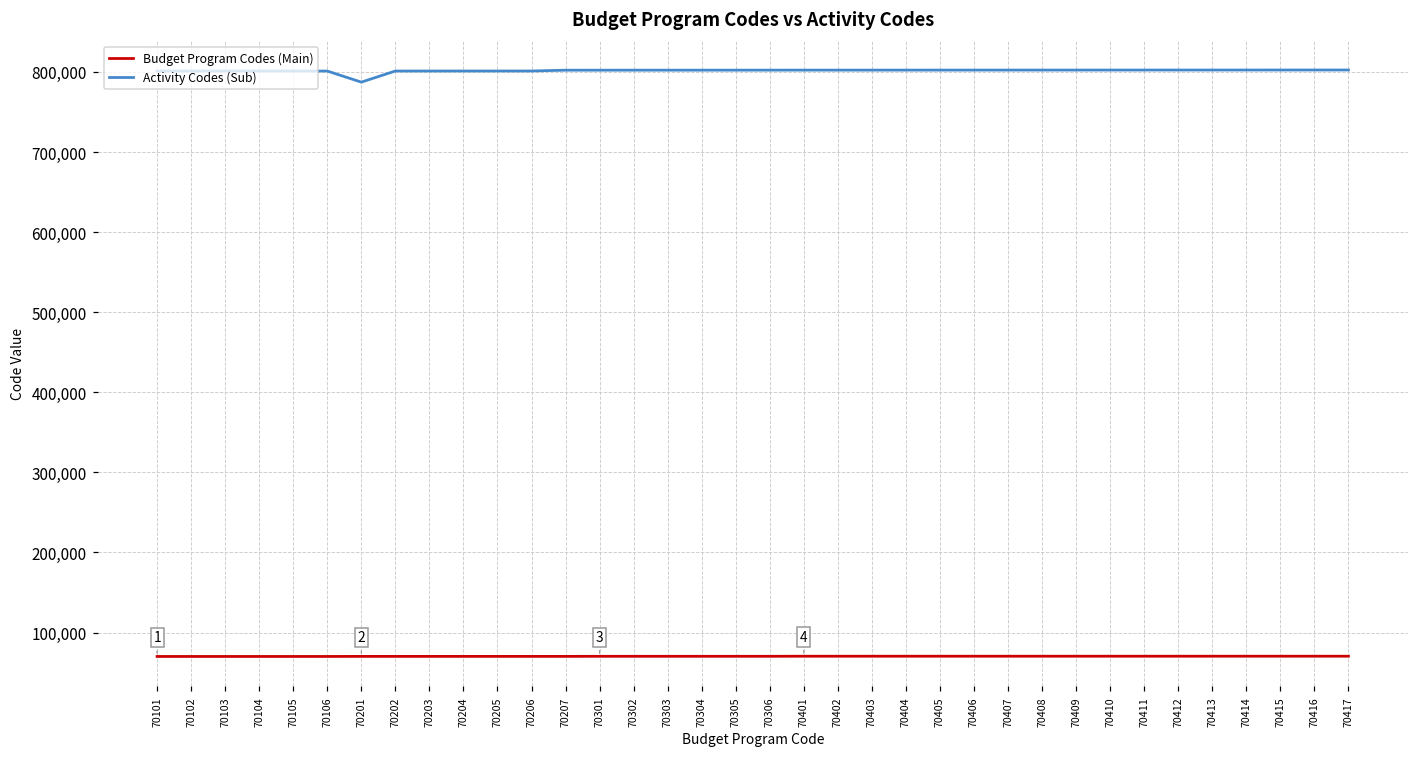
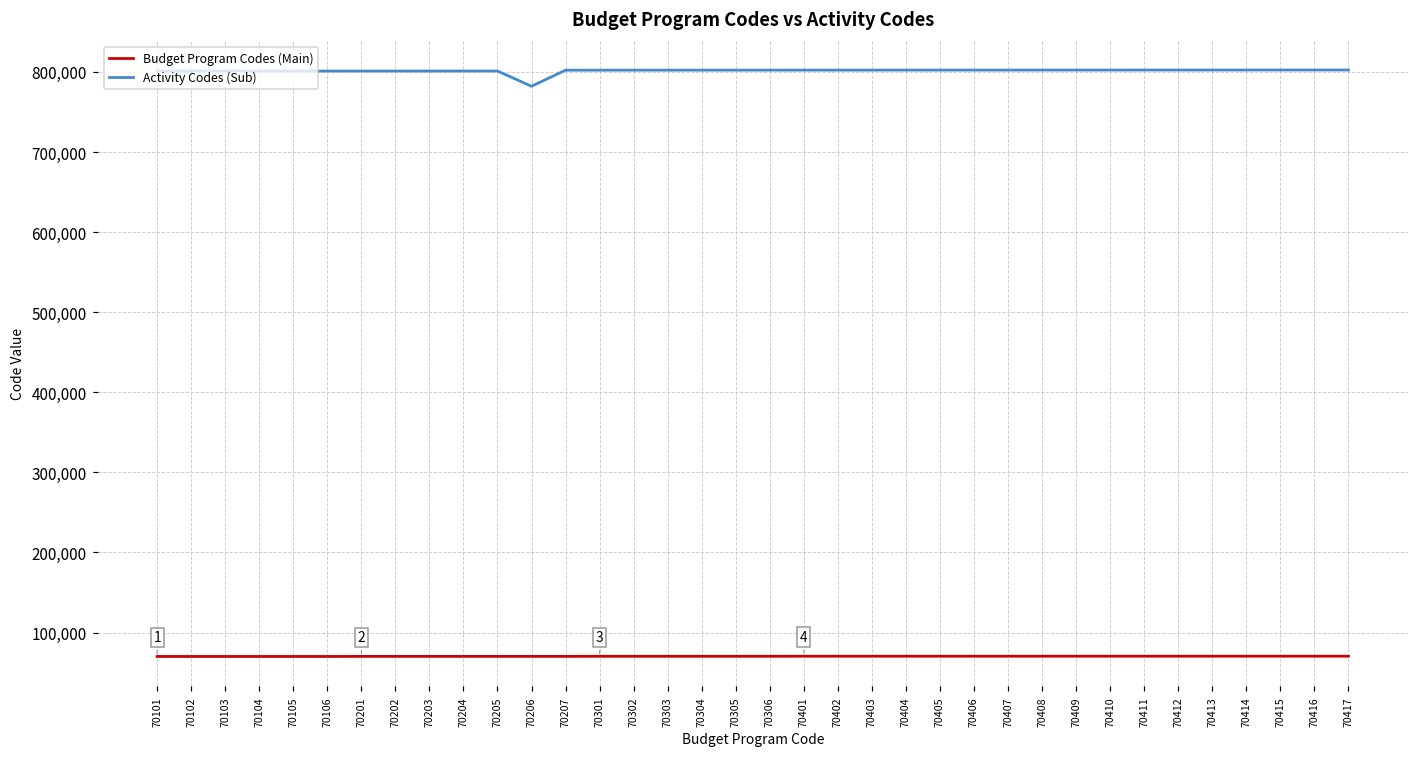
  {
    "Budget Program Codes (Main)": {
      "70102": "70,000",
      "70103": "70,000",
      "70104": "70,000",
      "70105": "70,000",
      "70106": "70,000",
      "70202": "70,000",
      "70203": "70,000",
      "70204": "70,000",
      "70205": "70,000",
      "70206": "70,000",
      "70207": "70,000",
      "70302": "70,000",
      "70303": "70,000",
      "70304": "70,000",
      "70305": "70,000",
      "70306": "70,000",
      "70402": "70,000",
      "70403": "70,000",
      "70404": "70,000",
      "70405": "70,000",
      "70406": "70,000",
      "70407": "70,000",
      "70408": "70,000",
      "70409": "70,000",
      "70410": "70,000",
      "70411": "70,000",
      "70412": "70,000",
      "70413": "70,000",
      "70414": "70,000",
      "70415": "70,000",
      "70416": "70,000",
      "70417": "70,000"
    },
    "Activity Codes (Sub)": {
      "70106": "800,000",
-     "70201": "790,000",
+     "70201": "800,000",
      "70202": "800,000",
      "70203": "800,000",
      "70204": "800,000",
      "70205": "800,000",
-     "70206": "800,000",
+     "70206": "780,000",
      "70207": "800,000",
      "70301": "800,000",
      "70302": "800,000",
      "70303": "800,000",
      "70304": "800,000",
      "70305": "800,000",
      "70306": "800,000",
      "70401": "800,000",
      "70402": "800,000",
      "70403": "800,000",
      "70404": "800,000",
      "70405": "800,000",
      "70406": "800,000",
      "70407": "800,000",
      "70408": "800,000",
      "70409": "800,000",
      "70410": "800,000",
      "70411": "800,000",
      "70412": "800,000",
      "70413": "800,000",
      "70414": "800,000",
      "70415": "800,000",
      "70416": "800,000",
      "70417": "800,000"
    }
  }
